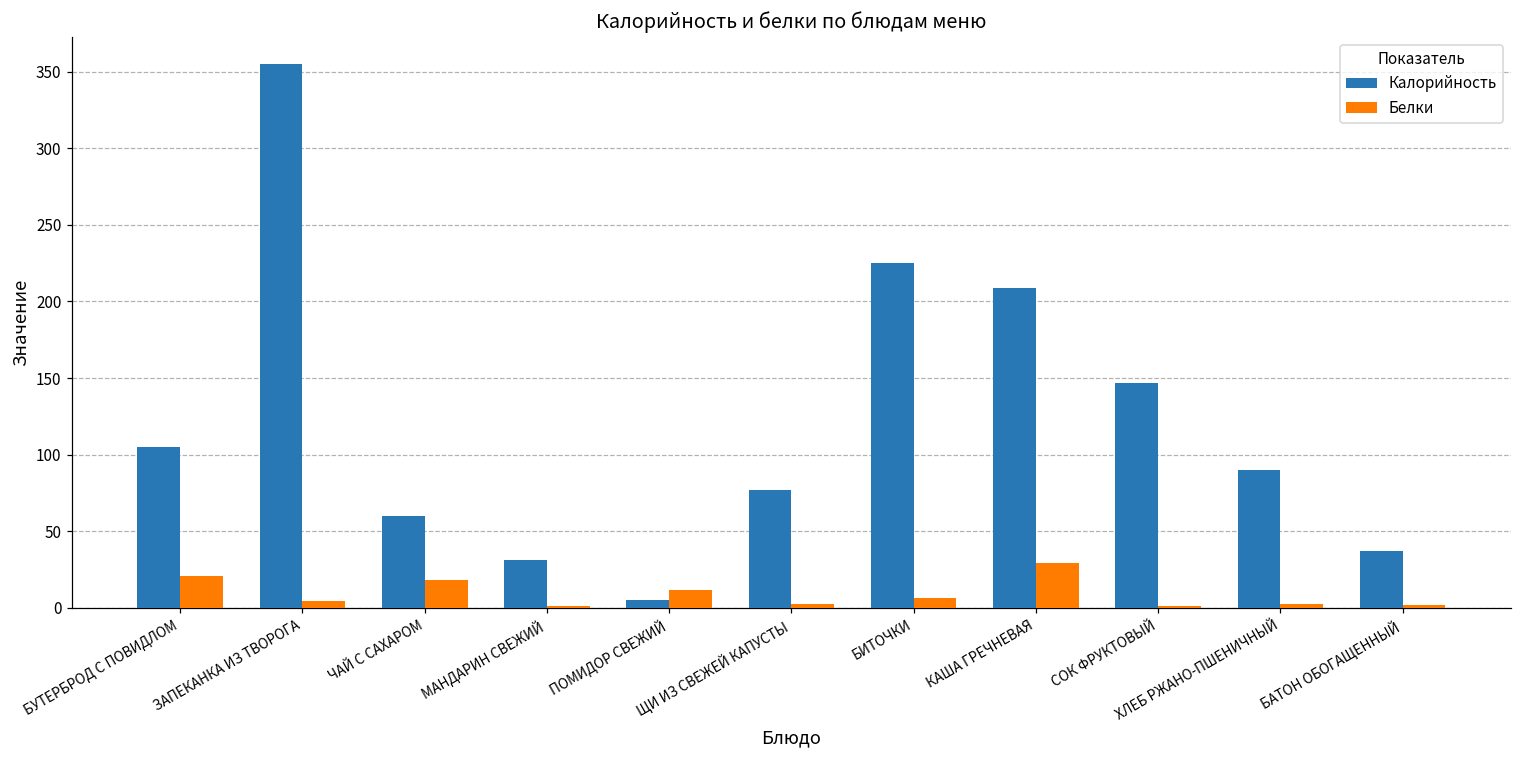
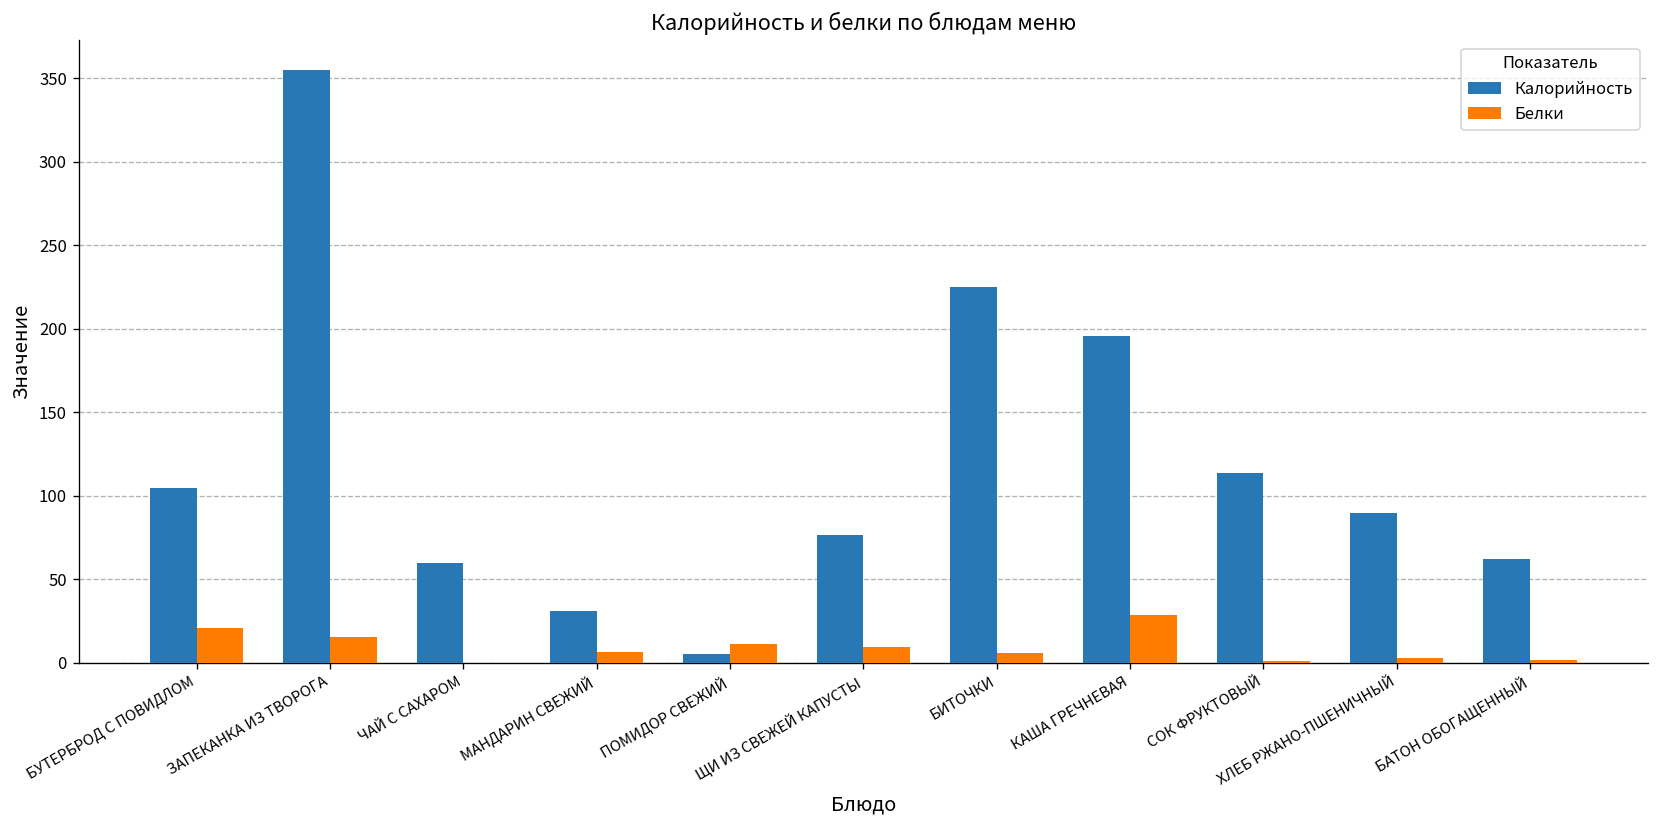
  {
    "Калорийность": {
      "БУТЕРБРОД С ПОВИДЛОМ": 105,
      "ЗАПЕКАНКА ИЗ ТВОРОГА": 355,
      "ЧАЙ С САХАРОМ": 60,
      "МАНДАРИН СВЕЖИЙ": 31,
      "ПОМИДОР СВЕЖИЙ": 5,
      "ЩИ ИЗ СВЕЖЕЙ КАПУСТЫ": 77,
      "БИТОЧКИ": 225,
-     "КАША ГРЕЧНЕВАЯ": 209,
-     "СОК ФРУКТОВЫЙ": 147,
+     "КАША ГРЕЧНЕВАЯ": 196,
+     "СОК ФРУКТОВЫЙ": 114,
      "ХЛЕБ РЖАНО-ПШЕНИЧНЫЙ": 90,
-     "БАТОН ОБОГАЩЕННЫЙ": 37
+     "БАТОН ОБОГАЩЕННЫЙ": 62
    },
    "Белки": {
      "БУТЕРБРОД С ПОВИДЛОМ": 21,
-     "ЗАПЕКАНКА ИЗ ТВОРОГА": 5,
-     "ЧАЙ С САХАРОМ": 18,
-     "МАНДАРИН СВЕЖИЙ": 1,
+     "ЗАПЕКАНКА ИЗ ТВОРОГА": 16,
+     "ЧАЙ С САХАРОМ": 0,
+     "МАНДАРИН СВЕЖИЙ": 7,
      "ПОМИДОР СВЕЖИЙ": 11,
-     "ЩИ ИЗ СВЕЖЕЙ КАПУСТЫ": 2,
+     "ЩИ ИЗ СВЕЖЕЙ КАПУСТЫ": 10,
      "БИТОЧКИ": 6,
      "КАША ГРЕЧНЕВАЯ": 29,
      "ХЛЕБ РЖАНО-ПШЕНИЧНЫЙ": 3
    }
  }
